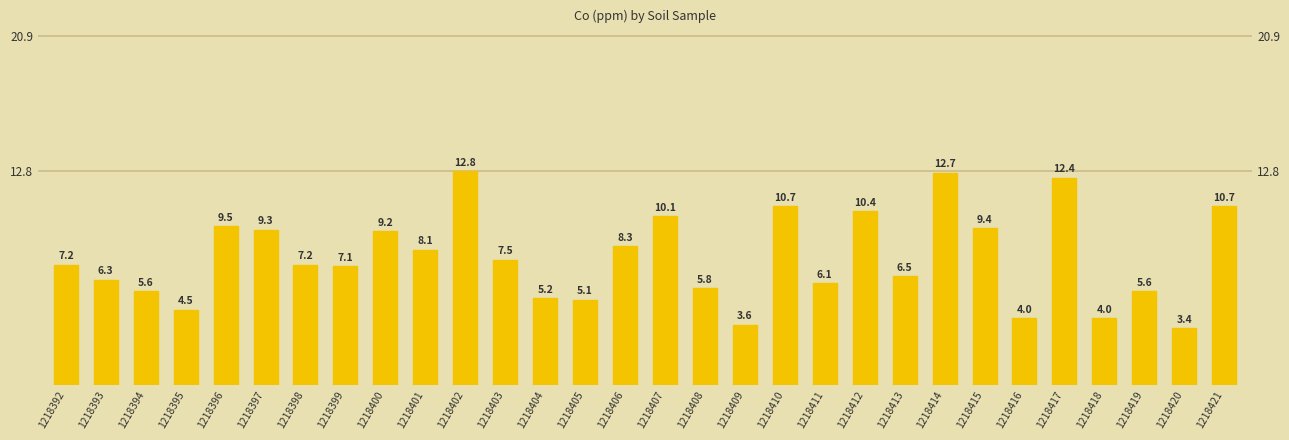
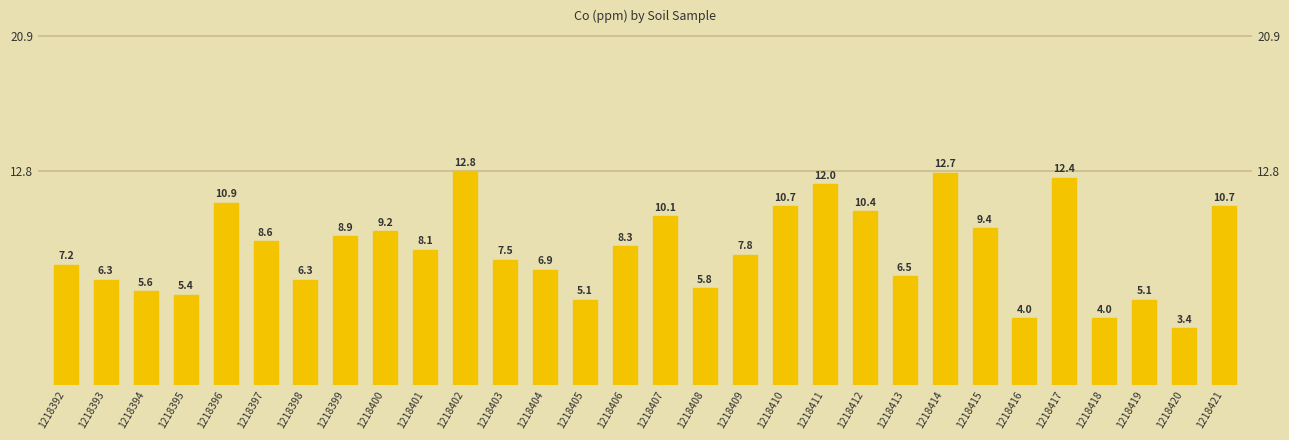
  {
    "1218392": 7.2,
    "1218393": 6.3,
    "1218394": 5.6,
-   "1218395": 4.5,
-   "1218396": 9.5,
-   "1218397": 9.3,
-   "1218398": 7.2,
-   "1218399": 7.1,
+   "1218395": 5.4,
+   "1218396": 10.9,
+   "1218397": 8.6,
+   "1218398": 6.3,
+   "1218399": 8.9,
    "1218400": 9.2,
    "1218401": 8.1,
    "1218402": 12.8,
    "1218403": 7.5,
-   "1218404": 5.2,
+   "1218404": 6.9,
    "1218405": 5.1,
    "1218406": 8.3,
    "1218407": 10.1,
    "1218408": 5.8,
-   "1218409": 3.6,
+   "1218409": 7.8,
    "1218410": 10.7,
-   "1218411": 6.1,
+   "1218411": 12.0,
    "1218412": 10.4,
    "1218413": 6.5,
    "1218414": 12.7,
    "1218415": 9.4,
    "1218416": 4.0,
    "1218417": 12.4,
    "1218418": 4.0,
-   "1218419": 5.6,
+   "1218419": 5.1,
    "1218420": 3.4,
    "1218421": 10.7
  }
